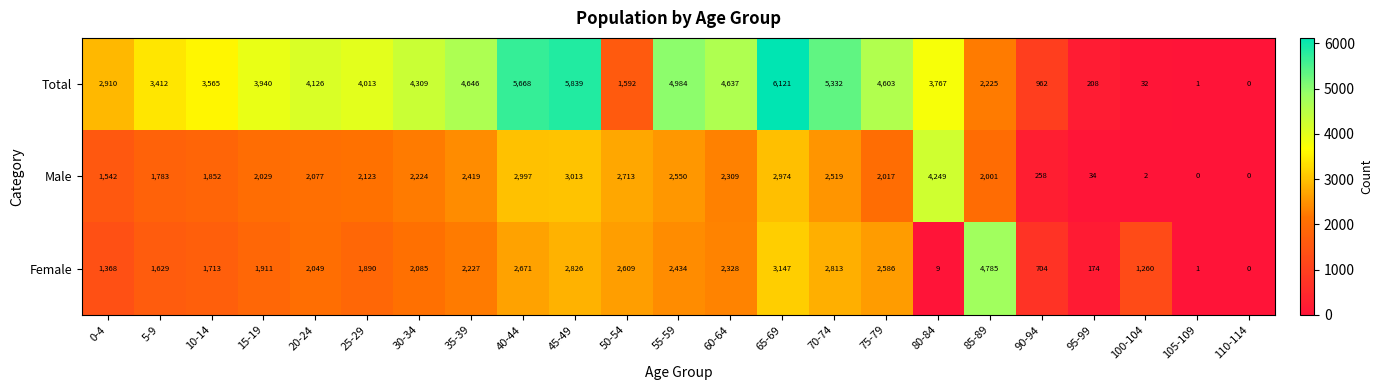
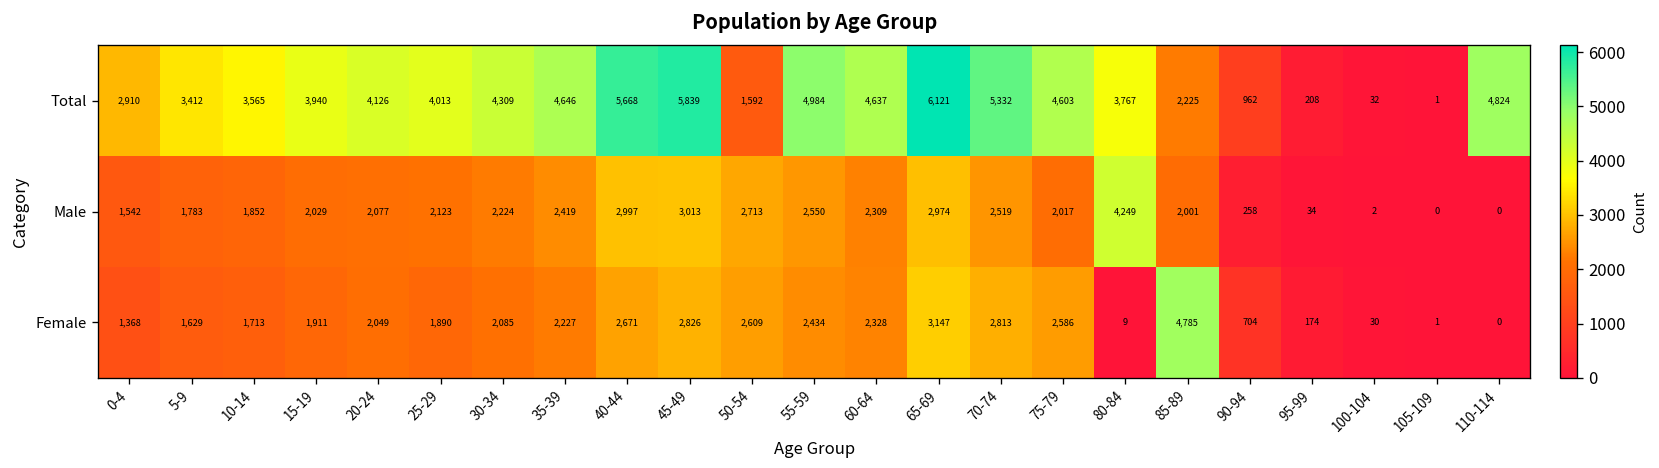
  {
    "Total": {
      "0-4": "2,910",
      "5-9": "3,412",
      "10-14": "3,565",
      "15-19": "3,940",
      "20-24": "4,126",
      "25-29": "4,013",
      "30-34": "4,309",
      "35-39": "4,646",
      "40-44": "5,668",
      "45-49": "5,839",
      "50-54": "1,592",
      "55-59": "4,984",
      "60-64": "4,637",
      "65-69": "6,121",
      "70-74": "5,332",
      "75-79": "4,603",
      "80-84": "3,767",
      "85-89": "2,225",
      "90-94": "962",
      "95-99": "208",
      "100-104": "32",
      "105-109": "1",
-     "110-114": "0"
+     "110-114": "4,824"
    },
    "Male": {
      "0-4": "1,542",
      "5-9": "1,783",
      "10-14": "1,852",
      "15-19": "2,029",
      "20-24": "2,077",
      "25-29": "2,123",
      "30-34": "2,224",
      "35-39": "2,419",
      "40-44": "2,997",
      "45-49": "3,013",
      "50-54": "2,713",
      "55-59": "2,550",
      "60-64": "2,309",
      "65-69": "2,974",
      "70-74": "2,519",
      "75-79": "2,017",
      "80-84": "4,249",
      "85-89": "2,001",
      "90-94": "258",
      "95-99": "34",
      "100-104": "2",
      "105-109": "0",
      "110-114": "0"
    },
    "Female": {
      "0-4": "1,368",
      "5-9": "1,629",
      "10-14": "1,713",
      "15-19": "1,911",
      "20-24": "2,049",
      "25-29": "1,890",
      "30-34": "2,085",
      "35-39": "2,227",
      "40-44": "2,671",
      "45-49": "2,826",
      "50-54": "2,609",
      "55-59": "2,434",
      "60-64": "2,328",
      "65-69": "3,147",
      "70-74": "2,813",
      "75-79": "2,586",
      "80-84": "9",
      "85-89": "4,785",
      "90-94": "704",
      "95-99": "174",
-     "100-104": "1,260",
+     "100-104": "30",
      "105-109": "1",
      "110-114": "0"
    }
  }
